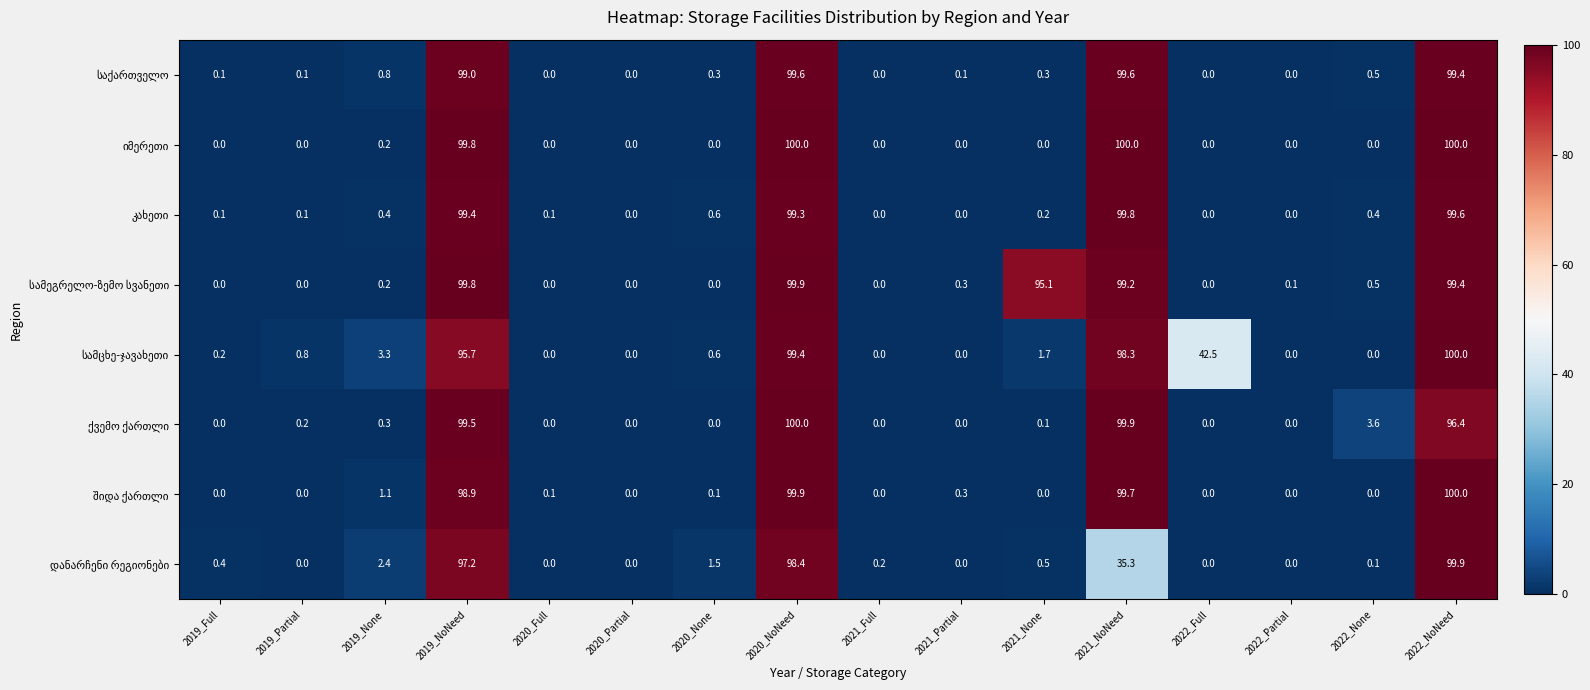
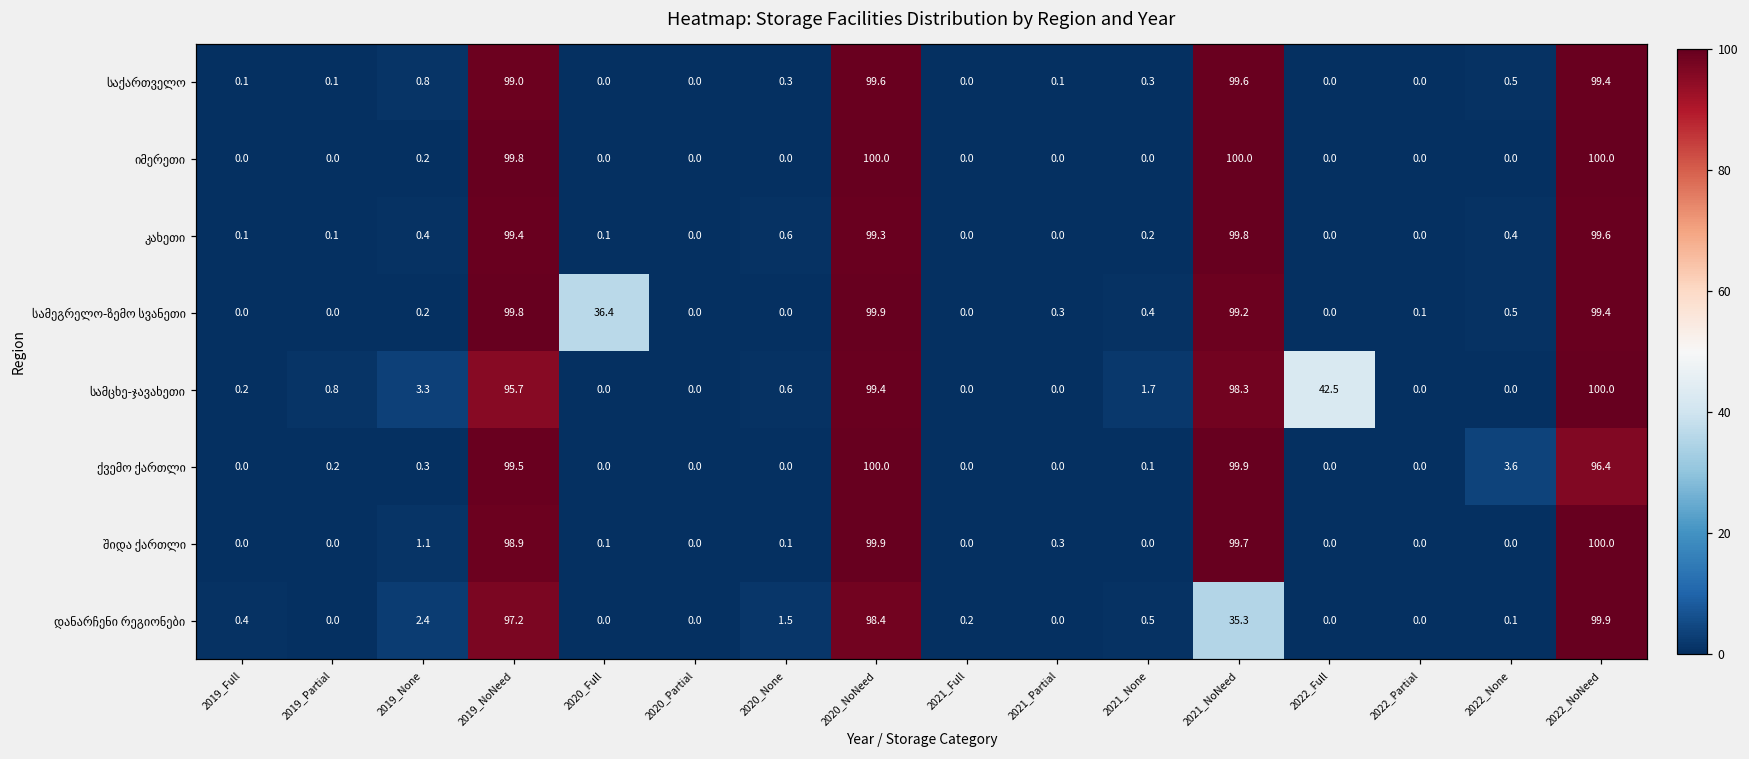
  {
    "საქართველო": {
      "2019_Full": 0.1,
      "2019_Partial": 0.1,
      "2019_None": 0.8,
      "2019_NoNeed": 99.0,
      "2020_Full": 0.0,
      "2020_Partial": 0.0,
      "2020_None": 0.3,
      "2020_NoNeed": 99.6,
      "2021_Full": 0.0,
      "2021_Partial": 0.1,
      "2021_None": 0.3,
      "2021_NoNeed": 99.6,
      "2022_Full": 0.0,
      "2022_Partial": 0.0,
      "2022_None": 0.5,
      "2022_NoNeed": 99.4
    },
    "იმერეთი": {
      "2019_Full": 0.0,
      "2019_Partial": 0.0,
      "2019_None": 0.2,
      "2019_NoNeed": 99.8,
      "2020_Full": 0.0,
      "2020_Partial": 0.0,
      "2020_None": 0.0,
      "2020_NoNeed": 100.0,
      "2021_Full": 0.0,
      "2021_Partial": 0.0,
      "2021_None": 0.0,
      "2021_NoNeed": 100.0,
      "2022_Full": 0.0,
      "2022_Partial": 0.0,
      "2022_None": 0.0,
      "2022_NoNeed": 100.0
    },
    "კახეთი": {
      "2019_Full": 0.1,
      "2019_Partial": 0.1,
      "2019_None": 0.4,
      "2019_NoNeed": 99.4,
      "2020_Full": 0.1,
      "2020_Partial": 0.0,
      "2020_None": 0.6,
      "2020_NoNeed": 99.3,
      "2021_Full": 0.0,
      "2021_Partial": 0.0,
      "2021_None": 0.2,
      "2021_NoNeed": 99.8,
      "2022_Full": 0.0,
      "2022_Partial": 0.0,
      "2022_None": 0.4,
      "2022_NoNeed": 99.6
    },
    "სამეგრელო-ზემო სვანეთი": {
      "2019_Full": 0.0,
      "2019_Partial": 0.0,
      "2019_None": 0.2,
      "2019_NoNeed": 99.8,
-     "2020_Full": 0.0,
+     "2020_Full": 36.4,
      "2020_Partial": 0.0,
      "2020_None": 0.0,
      "2020_NoNeed": 99.9,
      "2021_Full": 0.0,
      "2021_Partial": 0.3,
-     "2021_None": 95.1,
+     "2021_None": 0.4,
      "2021_NoNeed": 99.2,
      "2022_Full": 0.0,
      "2022_Partial": 0.1,
      "2022_None": 0.5,
      "2022_NoNeed": 99.4
    },
    "სამცხე-ჯავახეთი": {
      "2019_Full": 0.2,
      "2019_Partial": 0.8,
      "2019_None": 3.3,
      "2019_NoNeed": 95.7,
      "2020_Full": 0.0,
      "2020_Partial": 0.0,
      "2020_None": 0.6,
      "2020_NoNeed": 99.4,
      "2021_Full": 0.0,
      "2021_Partial": 0.0,
      "2021_None": 1.7,
      "2021_NoNeed": 98.3,
      "2022_Full": 42.5,
      "2022_Partial": 0.0,
      "2022_None": 0.0,
      "2022_NoNeed": 100.0
    },
    "ქვემო ქართლი": {
      "2019_Full": 0.0,
      "2019_Partial": 0.2,
      "2019_None": 0.3,
      "2019_NoNeed": 99.5,
      "2020_Full": 0.0,
      "2020_Partial": 0.0,
      "2020_None": 0.0,
      "2020_NoNeed": 100.0,
      "2021_Full": 0.0,
      "2021_Partial": 0.0,
      "2021_None": 0.1,
      "2021_NoNeed": 99.9,
      "2022_Full": 0.0,
      "2022_Partial": 0.0,
      "2022_None": 3.6,
      "2022_NoNeed": 96.4
    },
    "შიდა ქართლი": {
      "2019_Full": 0.0,
      "2019_Partial": 0.0,
      "2019_None": 1.1,
      "2019_NoNeed": 98.9,
      "2020_Full": 0.1,
      "2020_Partial": 0.0,
      "2020_None": 0.1,
      "2020_NoNeed": 99.9,
      "2021_Full": 0.0,
      "2021_Partial": 0.3,
      "2021_None": 0.0,
      "2021_NoNeed": 99.7,
      "2022_Full": 0.0,
      "2022_Partial": 0.0,
      "2022_None": 0.0,
      "2022_NoNeed": 100.0
    },
    "დანარჩენი რეგიონები": {
      "2019_Full": 0.4,
      "2019_Partial": 0.0,
      "2019_None": 2.4,
      "2019_NoNeed": 97.2,
      "2020_Full": 0.0,
      "2020_Partial": 0.0,
      "2020_None": 1.5,
      "2020_NoNeed": 98.4,
      "2021_Full": 0.2,
      "2021_Partial": 0.0,
      "2021_None": 0.5,
      "2021_NoNeed": 35.3,
      "2022_Full": 0.0,
      "2022_Partial": 0.0,
      "2022_None": 0.1,
      "2022_NoNeed": 99.9
    }
  }
